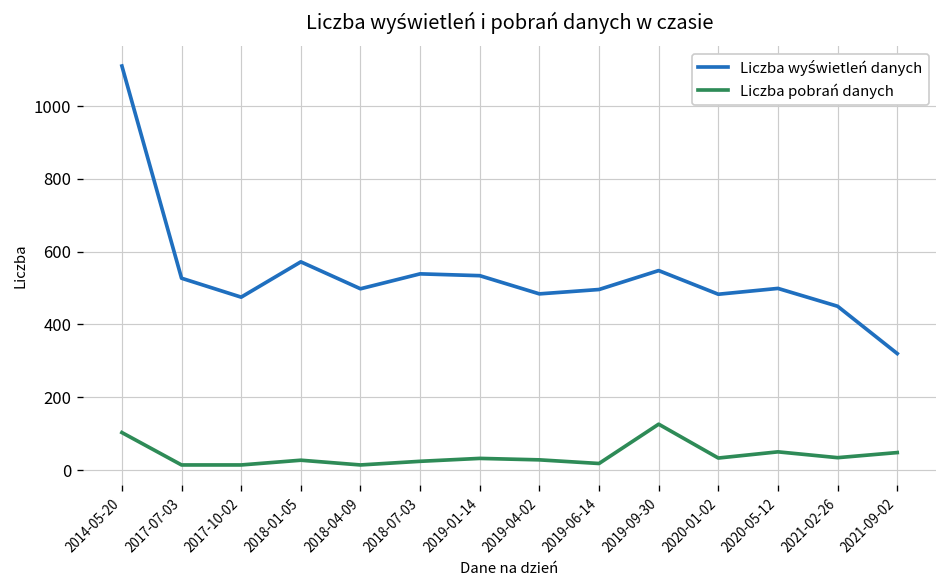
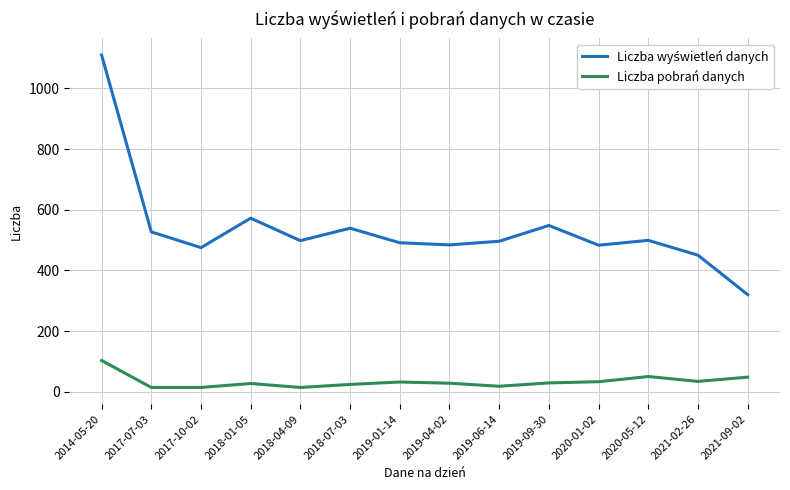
  {
    "Liczba wyświetleń danych": {
      "2014-05-20": 1110,
      "2017-07-03": 530,
      "2017-10-02": 480,
      "2018-01-05": 570,
      "2018-04-09": 500,
      "2018-07-03": 540,
-     "2019-01-14": 530,
+     "2019-01-14": 490,
      "2019-04-02": 480,
      "2019-06-14": 500,
      "2019-09-30": 550,
      "2020-01-02": 480,
      "2020-05-12": 500,
      "2021-02-26": 450,
      "2021-09-02": 320
    },
    "Liczba pobrań danych": {
      "2014-05-20": 100,
      "2017-07-03": 10,
      "2017-10-02": 10,
      "2018-01-05": 30,
      "2018-04-09": 10,
      "2018-07-03": 20,
      "2019-01-14": 30,
      "2019-04-02": 30,
      "2019-06-14": 20,
-     "2019-09-30": 130,
+     "2019-09-30": 30,
      "2020-01-02": 30,
      "2020-05-12": 50,
      "2021-02-26": 30,
      "2021-09-02": 50
    }
  }
